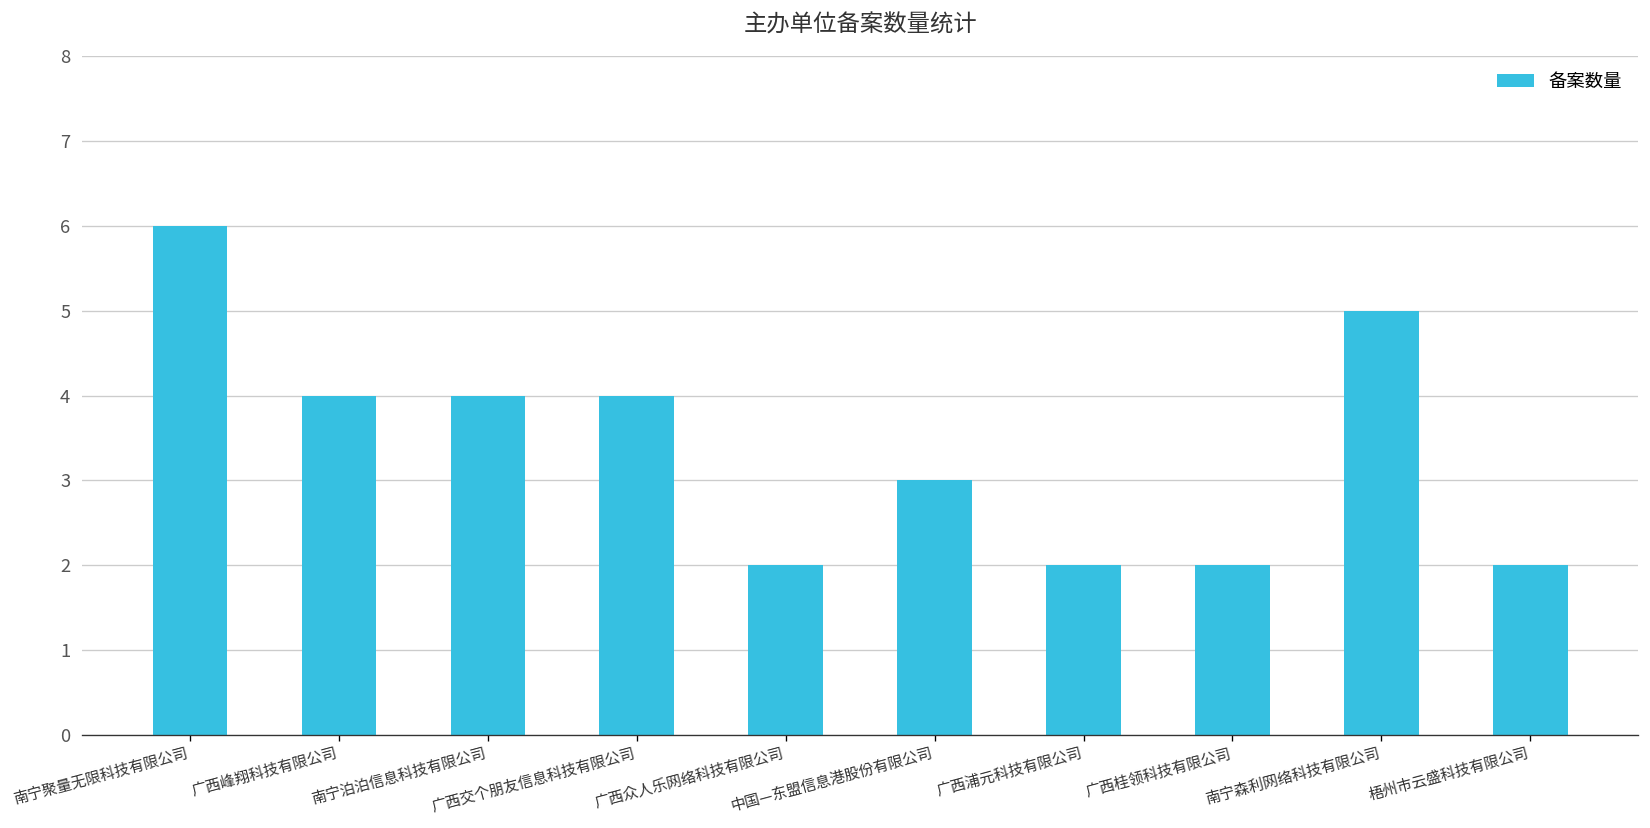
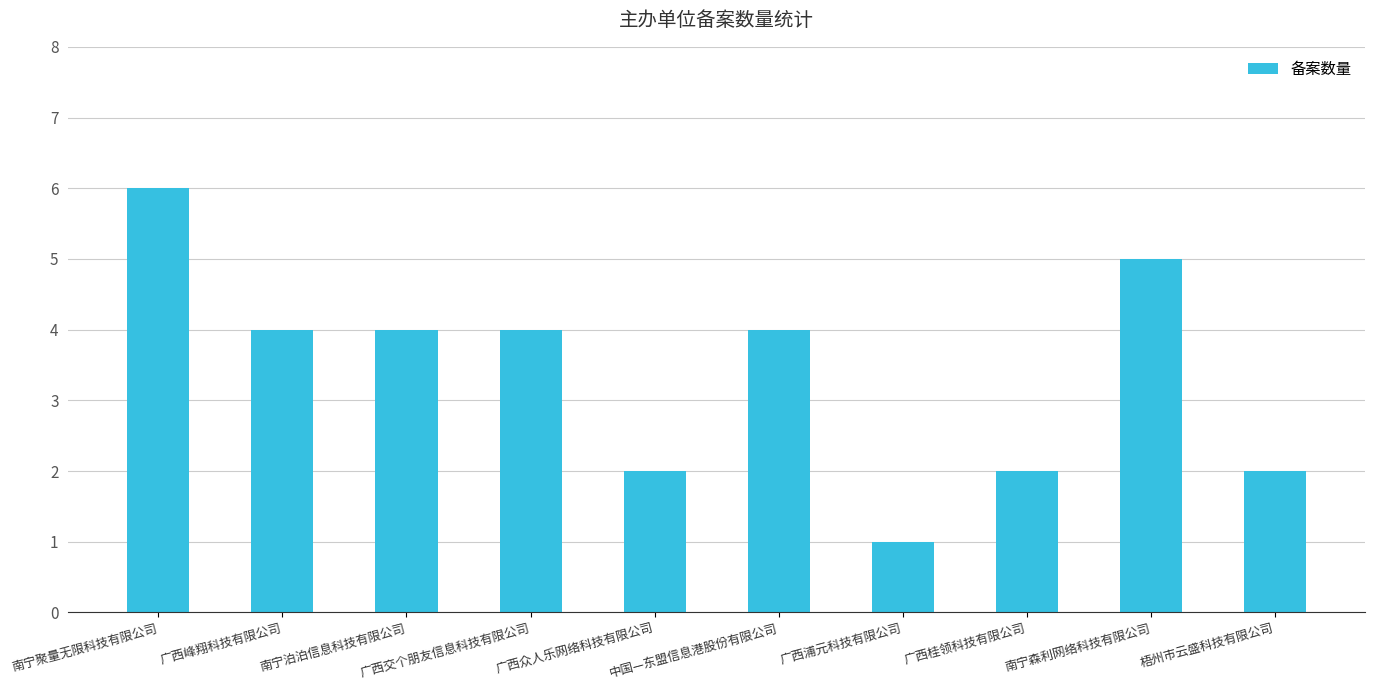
  {
    "南宁聚量无限科技有限公司": 6,
    "广西峰翔科技有限公司": 4,
    "南宁泊泊信息科技有限公司": 4,
    "广西交个朋友信息科技有限公司": 4,
    "广西众人乐网络科技有限公司": 2,
-   "中国—东盟信息港股份有限公司": 3,
-   "广西浦元科技有限公司": 2,
+   "中国—东盟信息港股份有限公司": 4,
+   "广西浦元科技有限公司": 1,
    "广西桂领科技有限公司": 2,
    "南宁森利网络科技有限公司": 5,
    "梧州市云盛科技有限公司": 2
  }
